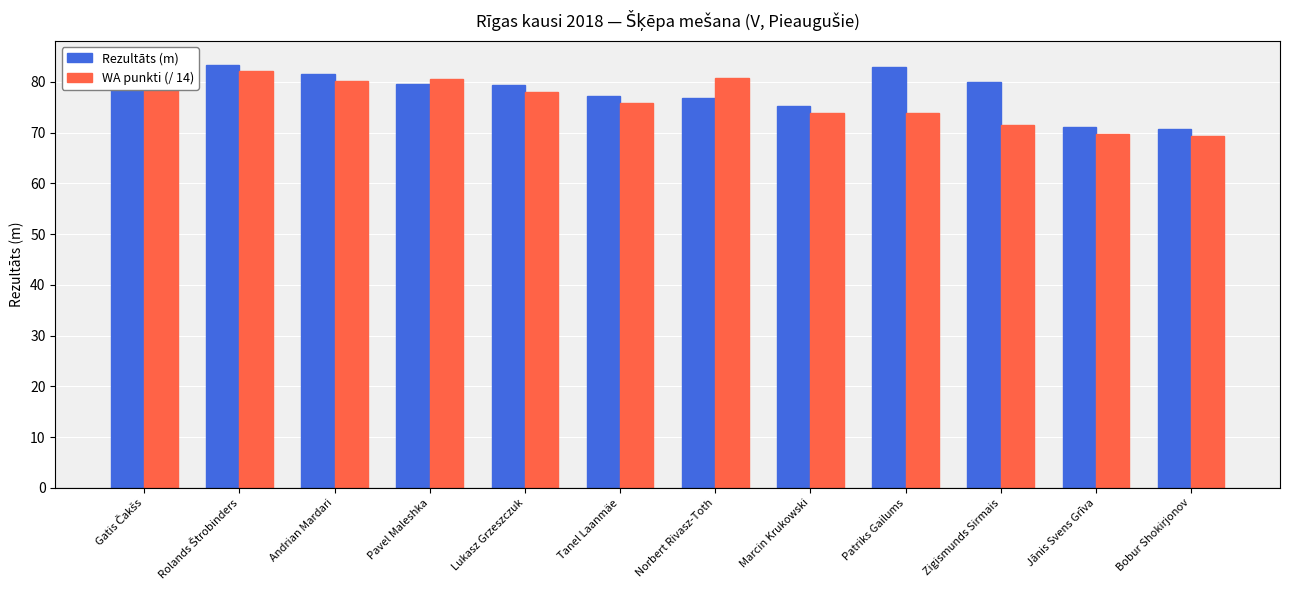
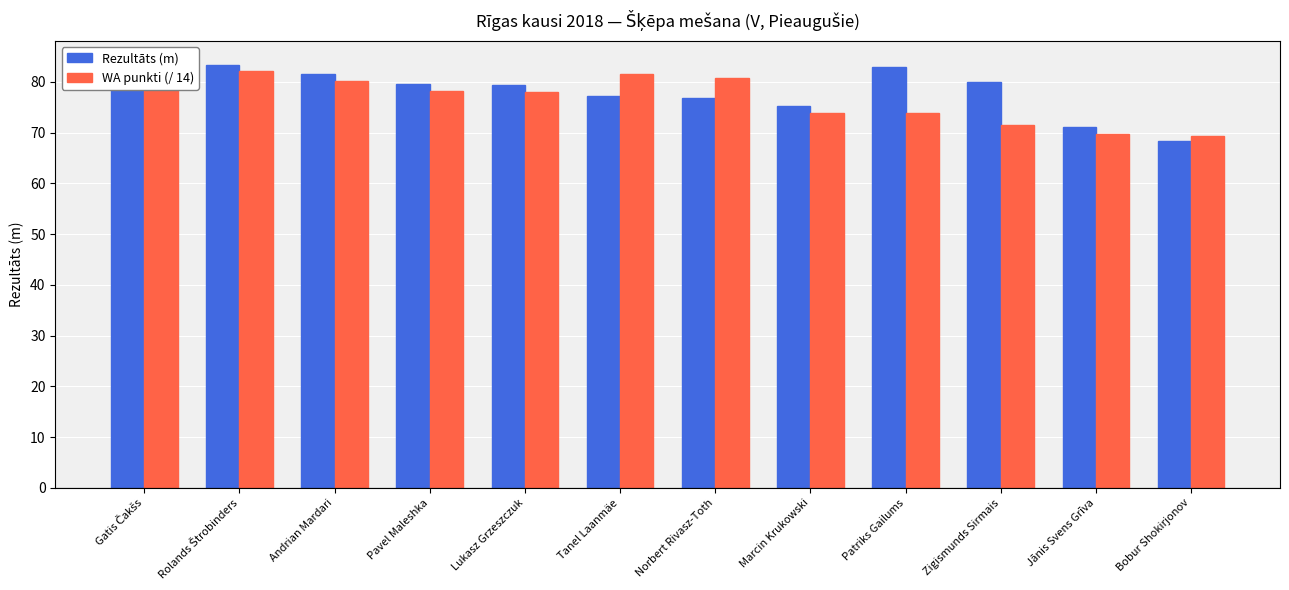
  {
    "Rezultāts (m)": {
      "Rolands Štrobinders": 83,
      "Andrian Mardari": 82,
      "Pavel Maleshka": 80,
      "Lukasz Grzeszczuk": 79,
      "Tanel Laanmäe": 77,
      "Norbert Rivasz-Toth": 77,
      "Marcin Krukowski": 75,
      "Patriks Gailums": 83,
      "Zigismunds Sirmais": 80,
      "Jānis Svens Grīva": 71,
-     "Bobur Shokirjonov": 71
+     "Bobur Shokirjonov": 68
    },
    "WA punkti (/ 14)": {
      "Rolands Štrobinders": 82,
      "Andrian Mardari": 80,
-     "Pavel Maleshka": 81,
+     "Pavel Maleshka": 78,
      "Lukasz Grzeszczuk": 78,
-     "Tanel Laanmäe": 76,
+     "Tanel Laanmäe": 82,
      "Norbert Rivasz-Toth": 81,
      "Marcin Krukowski": 74,
      "Patriks Gailums": 74,
      "Zigismunds Sirmais": 72,
      "Jānis Svens Grīva": 70,
      "Bobur Shokirjonov": 69
    }
  }
